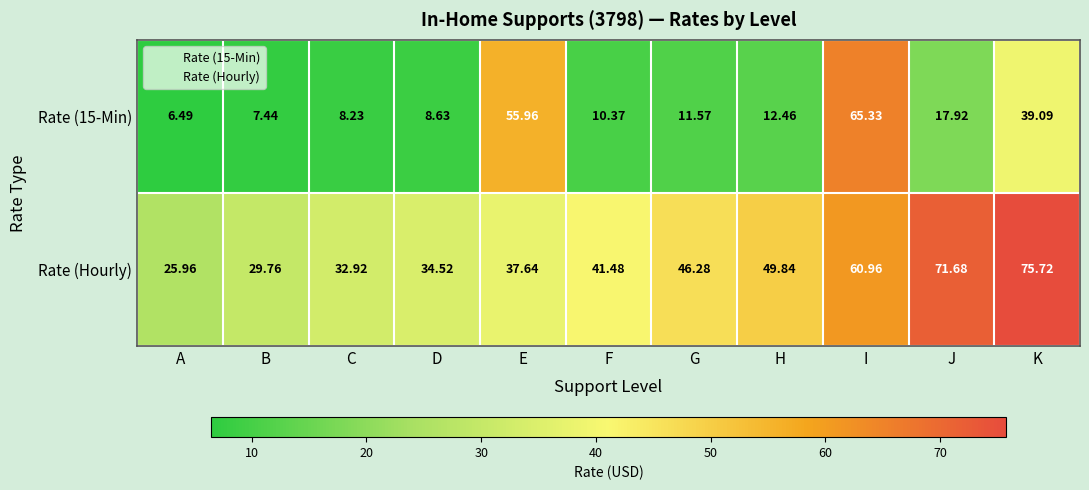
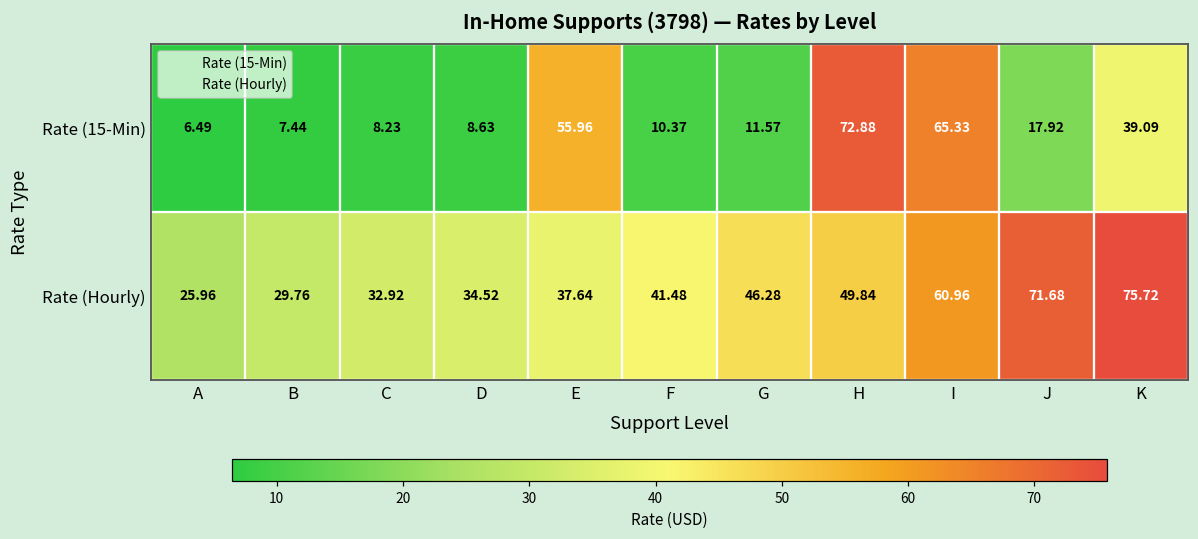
  {
    "Rate (15-Min)": {
      "A": 6.49,
      "B": 7.44,
      "C": 8.23,
      "D": 8.63,
      "E": 55.96,
      "F": 10.37,
      "G": 11.57,
-     "H": 12.46,
+     "H": 72.88,
      "I": 65.33,
      "J": 17.92,
      "K": 39.09
    },
    "Rate (Hourly)": {
      "A": 25.96,
      "B": 29.76,
      "C": 32.92,
      "D": 34.52,
      "E": 37.64,
      "F": 41.48,
      "G": 46.28,
      "H": 49.84,
      "I": 60.96,
      "J": 71.68,
      "K": 75.72
    }
  }
